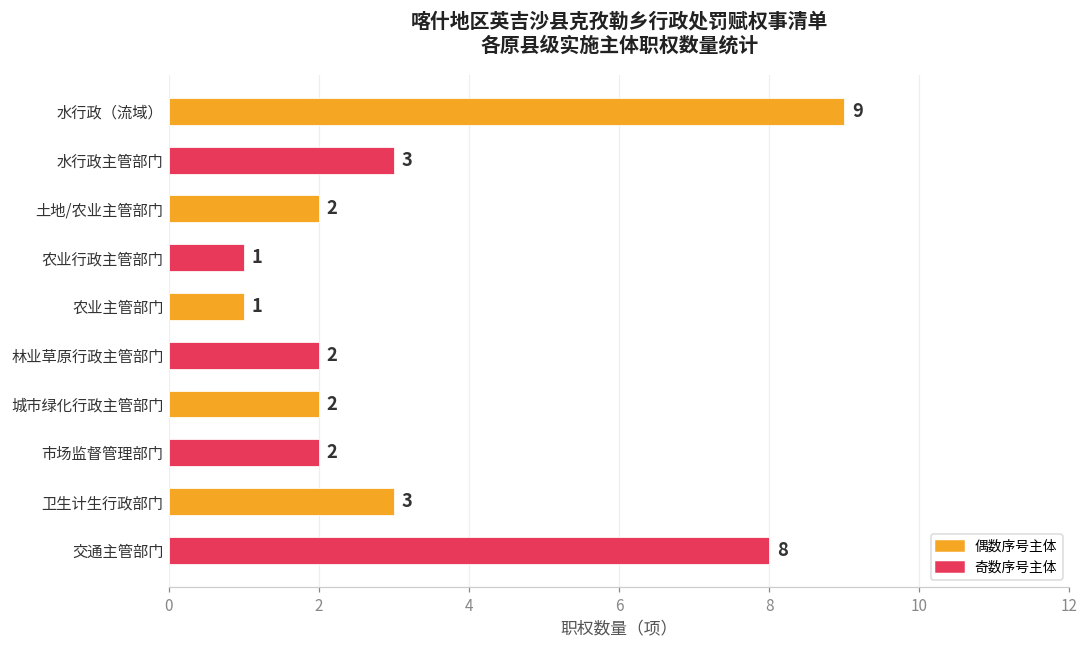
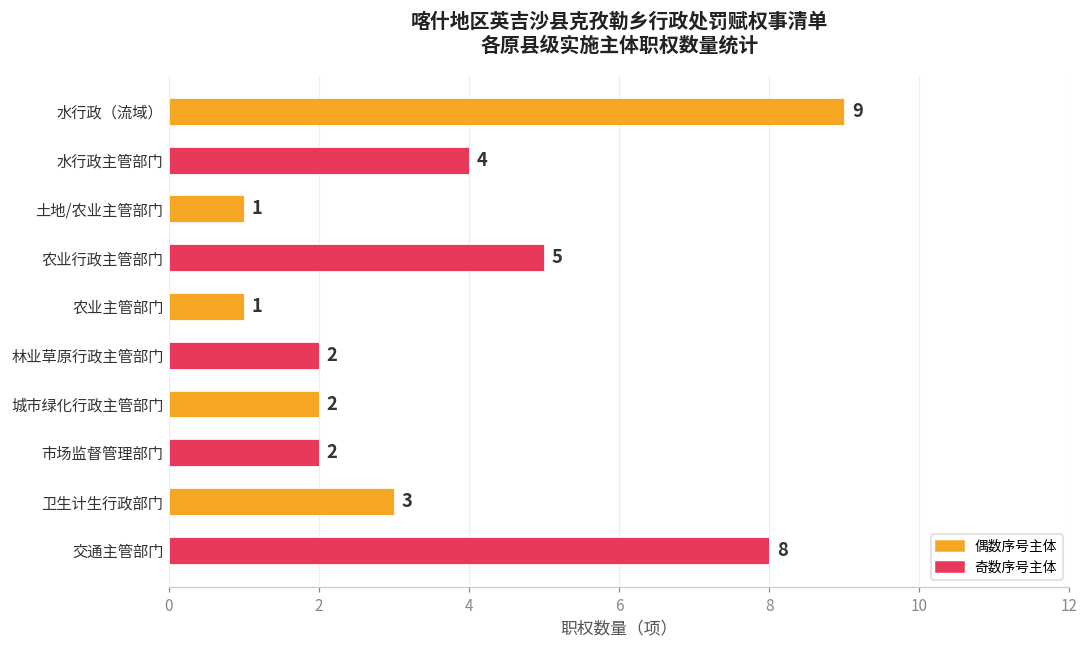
  {
    "水行政（流域）": 9,
-   "水行政主管部门": 3,
-   "土地/农业主管部门": 2,
-   "农业行政主管部门": 1,
+   "水行政主管部门": 4,
+   "土地/农业主管部门": 1,
+   "农业行政主管部门": 5,
    "农业主管部门": 1,
    "林业草原行政主管部门": 2,
    "城市绿化行政主管部门": 2,
    "市场监督管理部门": 2,
    "卫生计生行政部门": 3,
    "交通主管部门": 8
  }
